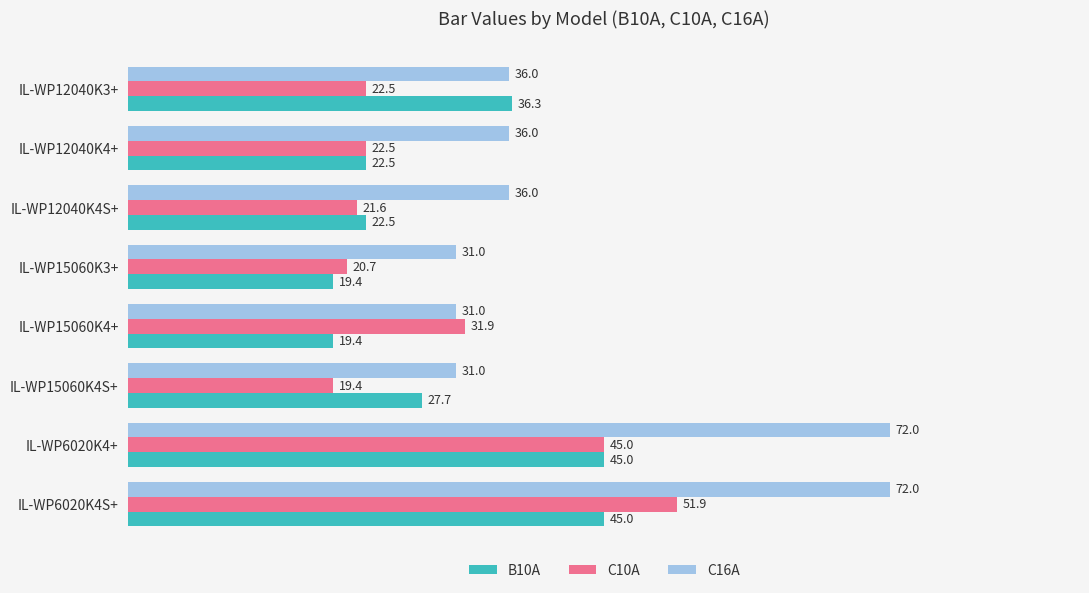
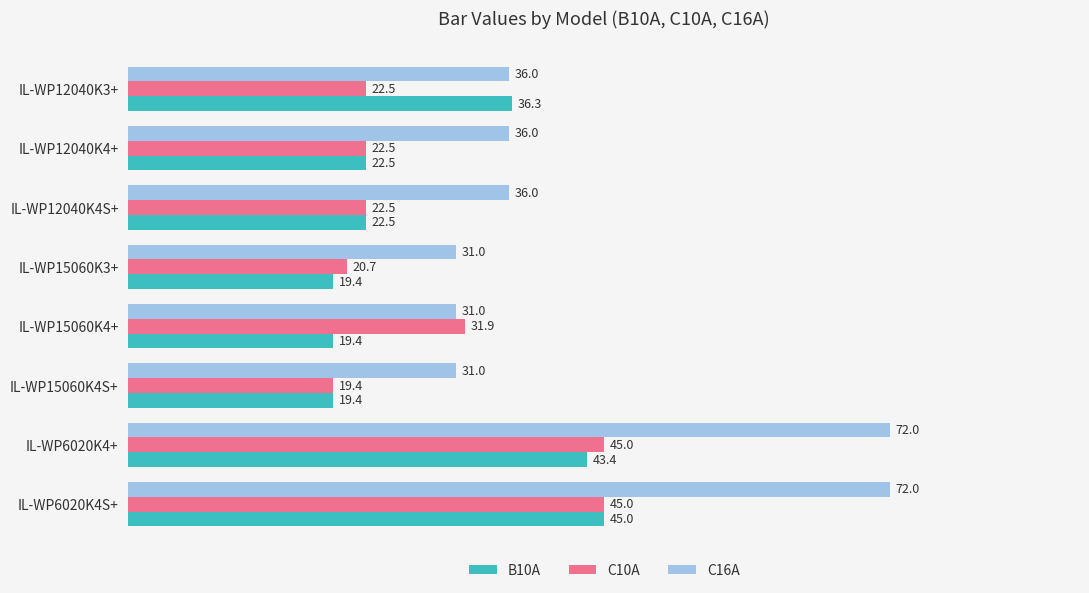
  {
    "B10A": {
      "IL-WP12040K3+": 36.3,
      "IL-WP12040K4+": 22.5,
      "IL-WP12040K4S+": 22.5,
      "IL-WP15060K3+": 19.4,
      "IL-WP15060K4+": 19.4,
-     "IL-WP15060K4S+": 27.7,
-     "IL-WP6020K4+": 45.0,
+     "IL-WP15060K4S+": 19.4,
+     "IL-WP6020K4+": 43.4,
      "IL-WP6020K4S+": 45.0
    },
    "C10A": {
      "IL-WP12040K3+": 22.5,
      "IL-WP12040K4+": 22.5,
-     "IL-WP12040K4S+": 21.6,
+     "IL-WP12040K4S+": 22.5,
      "IL-WP15060K3+": 20.7,
      "IL-WP15060K4+": 31.9,
      "IL-WP15060K4S+": 19.4,
      "IL-WP6020K4+": 45.0,
-     "IL-WP6020K4S+": 51.9
+     "IL-WP6020K4S+": 45.0
    },
    "C16A": {
      "IL-WP12040K3+": 36.0,
      "IL-WP12040K4+": 36.0,
      "IL-WP12040K4S+": 36.0,
      "IL-WP15060K3+": 31.0,
      "IL-WP15060K4+": 31.0,
      "IL-WP15060K4S+": 31.0,
      "IL-WP6020K4+": 72.0,
      "IL-WP6020K4S+": 72.0
    }
  }
